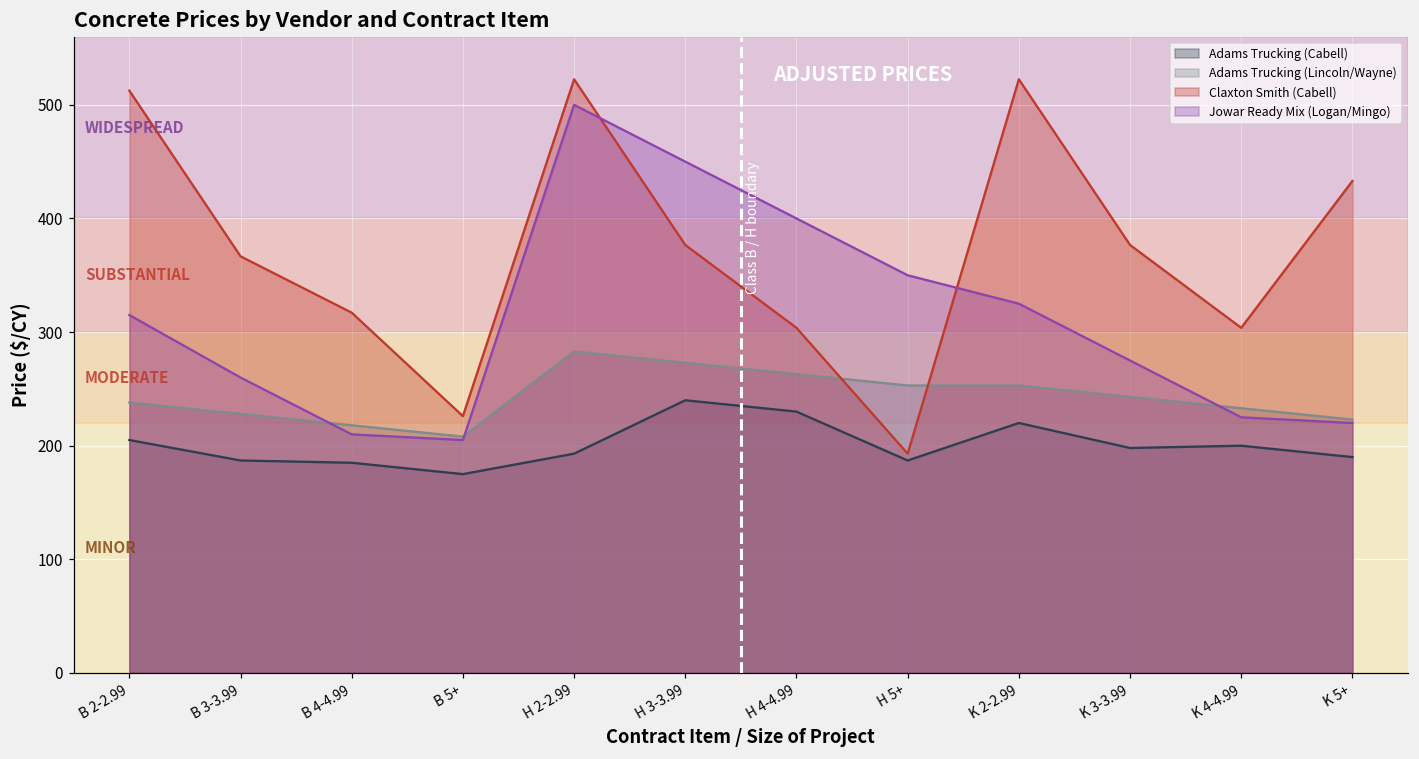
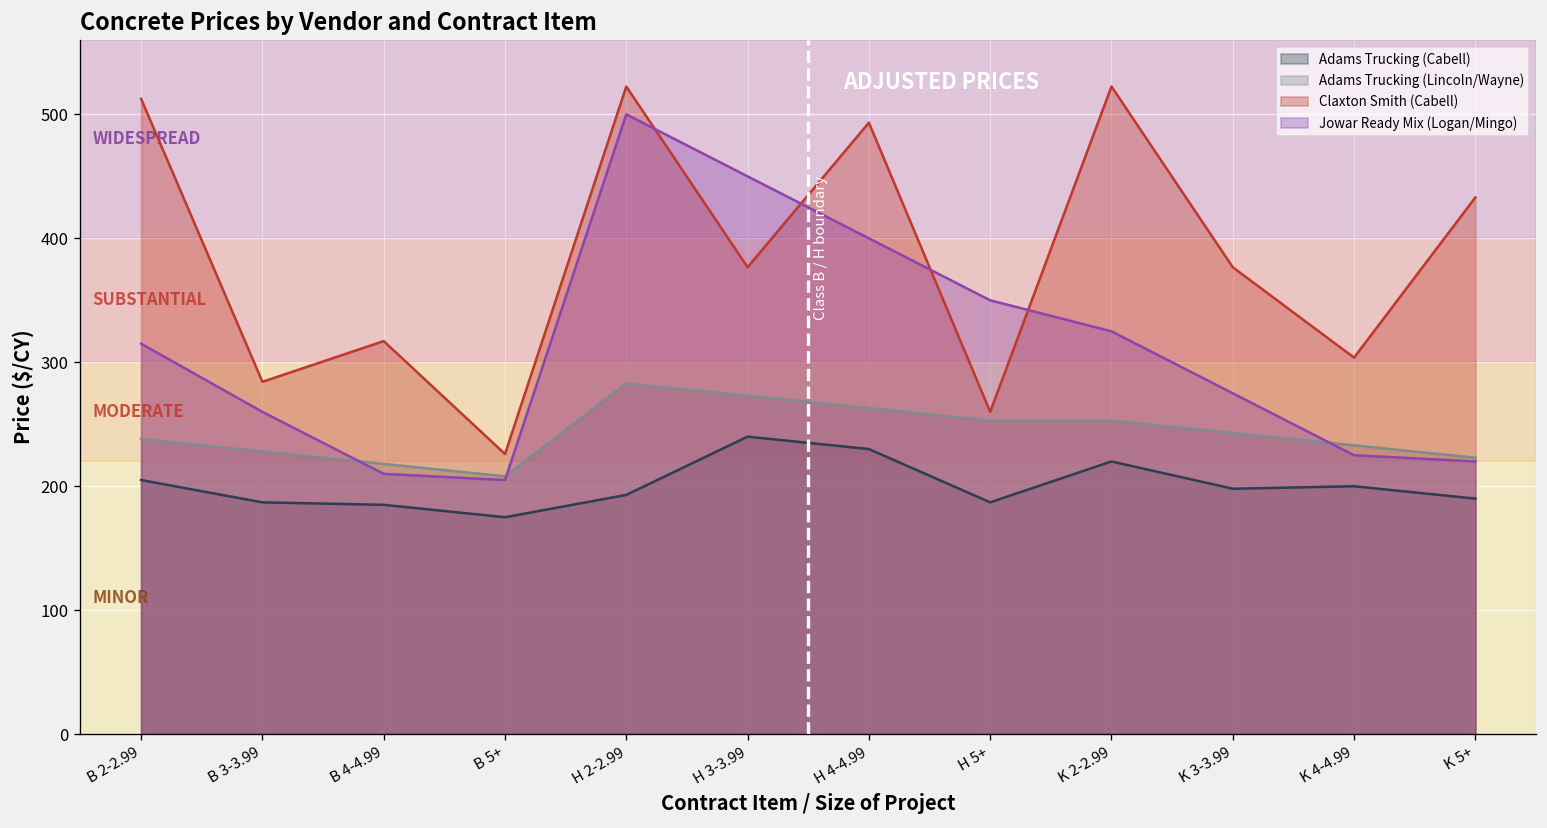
  {
    "Adams Trucking (Cabell)": {
      "B 2-2.99": 205,
      "B 3-3.99": 187,
      "B 4-4.99": 185,
      "B 5+": 175,
      "H 2-2.99": 193,
      "H 3-3.99": 240,
      "H 4-4.99": 230,
      "H 5+": 187,
      "K 2-2.99": 220,
      "K 3-3.99": 198,
      "K 4-4.99": 200,
      "K 5+": 190
    },
    "Claxton Smith (Cabell)": {
      "B 2-2.99": 513,
-     "B 3-3.99": 367,
+     "B 3-3.99": 284,
      "B 4-4.99": 317,
      "B 5+": 226,
      "H 2-2.99": 523,
      "H 3-3.99": 377,
-     "H 4-4.99": 304,
-     "H 5+": 193,
+     "H 4-4.99": 493,
+     "H 5+": 260,
      "K 2-2.99": 523,
      "K 3-3.99": 377,
      "K 4-4.99": 304,
      "K 5+": 433
    }
  }
